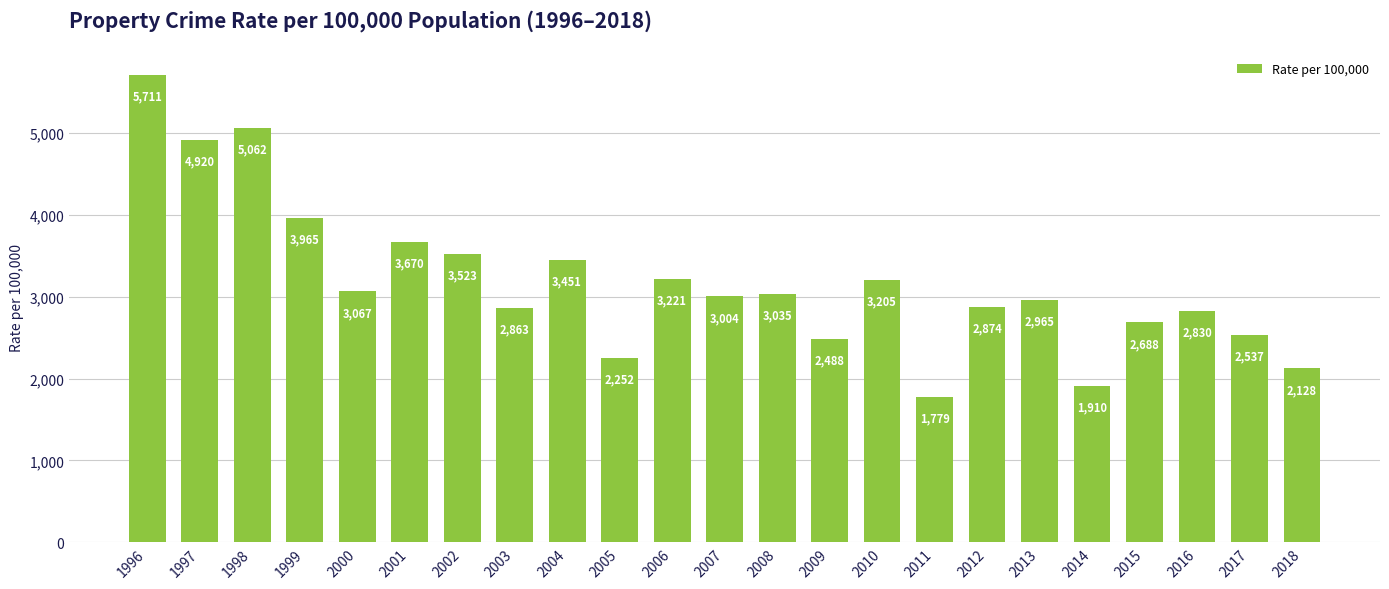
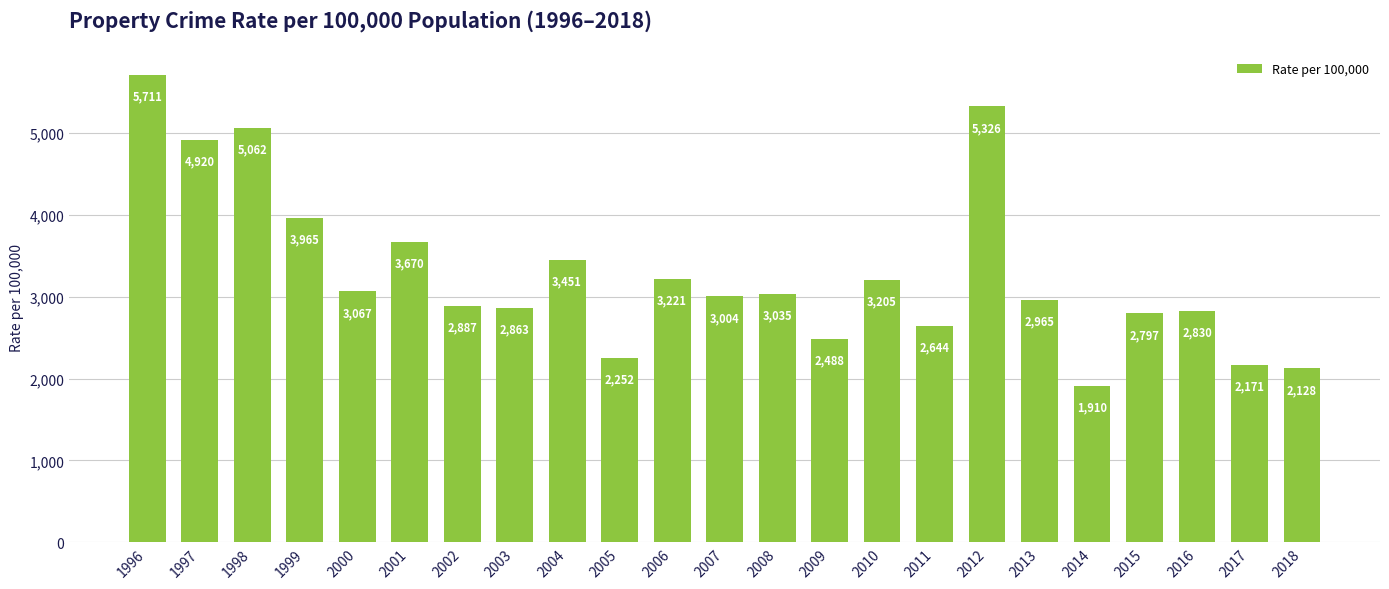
  {
    "1996": "5,711",
    "1997": "4,920",
    "1998": "5,062",
    "1999": "3,965",
    "2000": "3,067",
    "2001": "3,670",
-   "2002": "3,523",
+   "2002": "2,887",
    "2003": "2,863",
    "2004": "3,451",
    "2005": "2,252",
    "2006": "3,221",
    "2007": "3,004",
    "2008": "3,035",
    "2009": "2,488",
    "2010": "3,205",
-   "2011": "1,779",
-   "2012": "2,874",
+   "2011": "2,644",
+   "2012": "5,326",
    "2013": "2,965",
    "2014": "1,910",
-   "2015": "2,688",
+   "2015": "2,797",
    "2016": "2,830",
-   "2017": "2,537",
+   "2017": "2,171",
    "2018": "2,128"
  }
